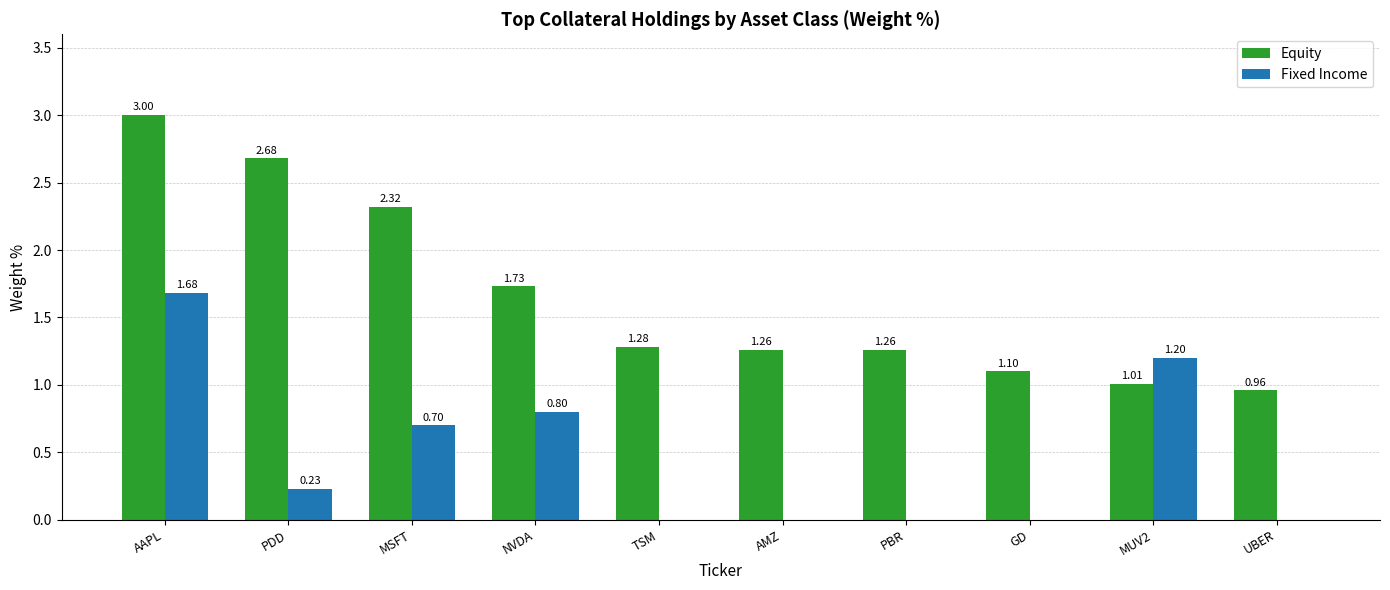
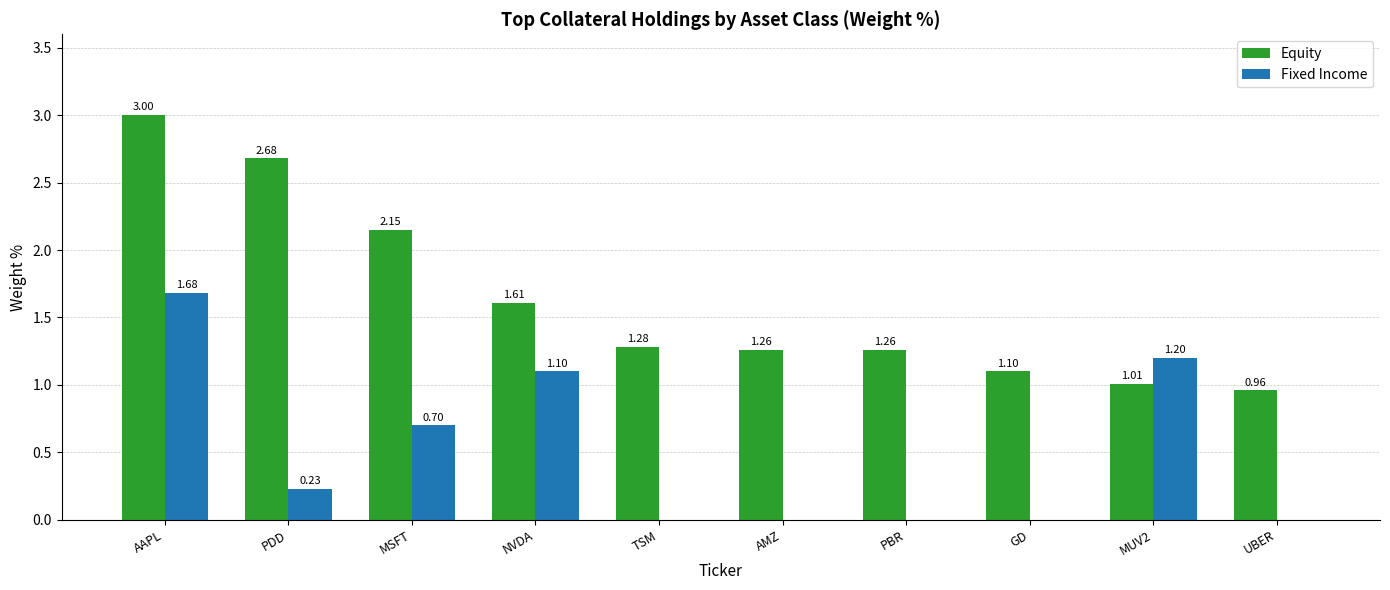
  {
    "Equity": {
      "AAPL": 3.00,
      "PDD": 2.68,
-     "MSFT": 2.32,
-     "NVDA": 1.73,
+     "MSFT": 2.15,
+     "NVDA": 1.61,
      "TSM": 1.28,
      "AMZ": 1.26,
      "PBR": 1.26,
      "GD": 1.10,
      "MUV2": 1.01,
      "UBER": 0.96
    },
    "Fixed Income": {
      "AAPL": 1.68,
      "PDD": 0.23,
      "MSFT": 0.70,
-     "NVDA": 0.80,
+     "NVDA": 1.10,
      "MUV2": 1.20
    }
  }
